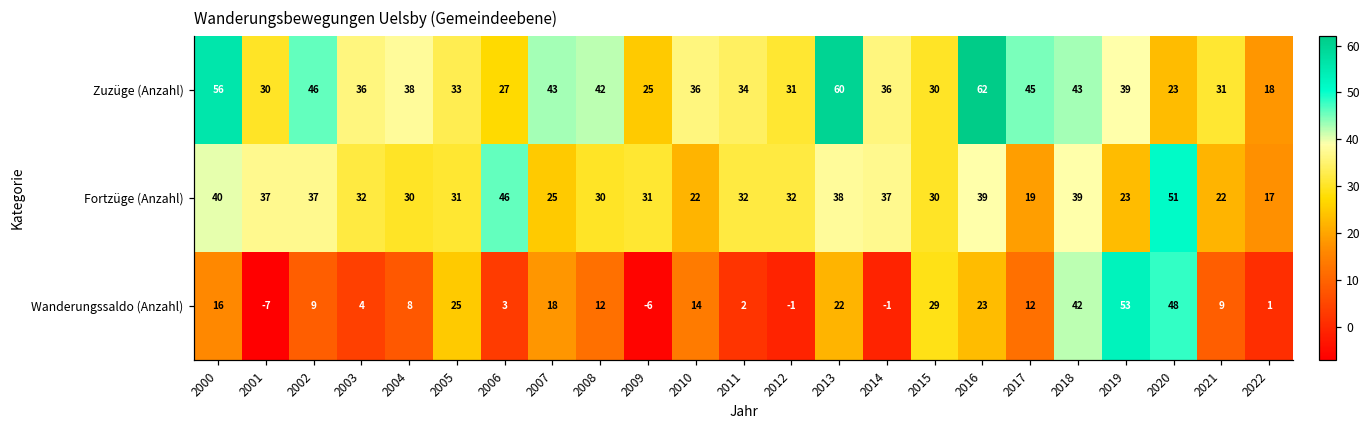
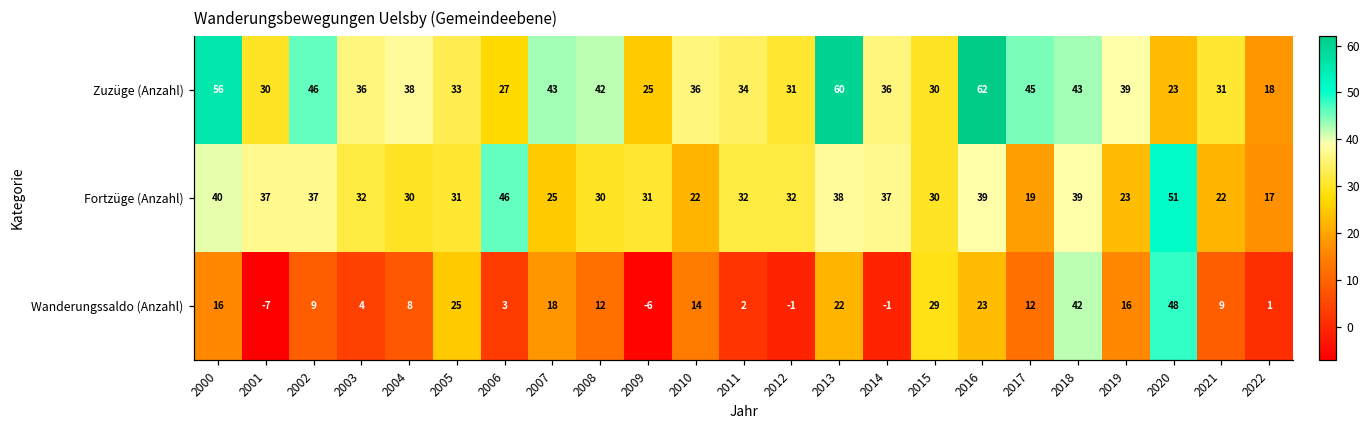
  {
    "Zuzüge (Anzahl)": {
      "2000": 56,
      "2001": 30,
      "2002": 46,
      "2003": 36,
      "2004": 38,
      "2005": 33,
      "2006": 27,
      "2007": 43,
      "2008": 42,
      "2009": 25,
      "2010": 36,
      "2011": 34,
      "2012": 31,
      "2013": 60,
      "2014": 36,
      "2015": 30,
      "2016": 62,
      "2017": 45,
      "2018": 43,
      "2019": 39,
      "2020": 23,
      "2021": 31,
      "2022": 18
    },
    "Fortzüge (Anzahl)": {
      "2000": 40,
      "2001": 37,
      "2002": 37,
      "2003": 32,
      "2004": 30,
      "2005": 31,
      "2006": 46,
      "2007": 25,
      "2008": 30,
      "2009": 31,
      "2010": 22,
      "2011": 32,
      "2012": 32,
      "2013": 38,
      "2014": 37,
      "2015": 30,
      "2016": 39,
      "2017": 19,
      "2018": 39,
      "2019": 23,
      "2020": 51,
      "2021": 22,
      "2022": 17
    },
    "Wanderungssaldo (Anzahl)": {
      "2000": 16,
      "2001": -7,
      "2002": 9,
      "2003": 4,
      "2004": 8,
      "2005": 25,
      "2006": 3,
      "2007": 18,
      "2008": 12,
      "2009": -6,
      "2010": 14,
      "2011": 2,
      "2012": -1,
      "2013": 22,
      "2014": -1,
      "2015": 29,
      "2016": 23,
      "2017": 12,
      "2018": 42,
-     "2019": 53,
+     "2019": 16,
      "2020": 48,
      "2021": 9,
      "2022": 1
    }
  }
